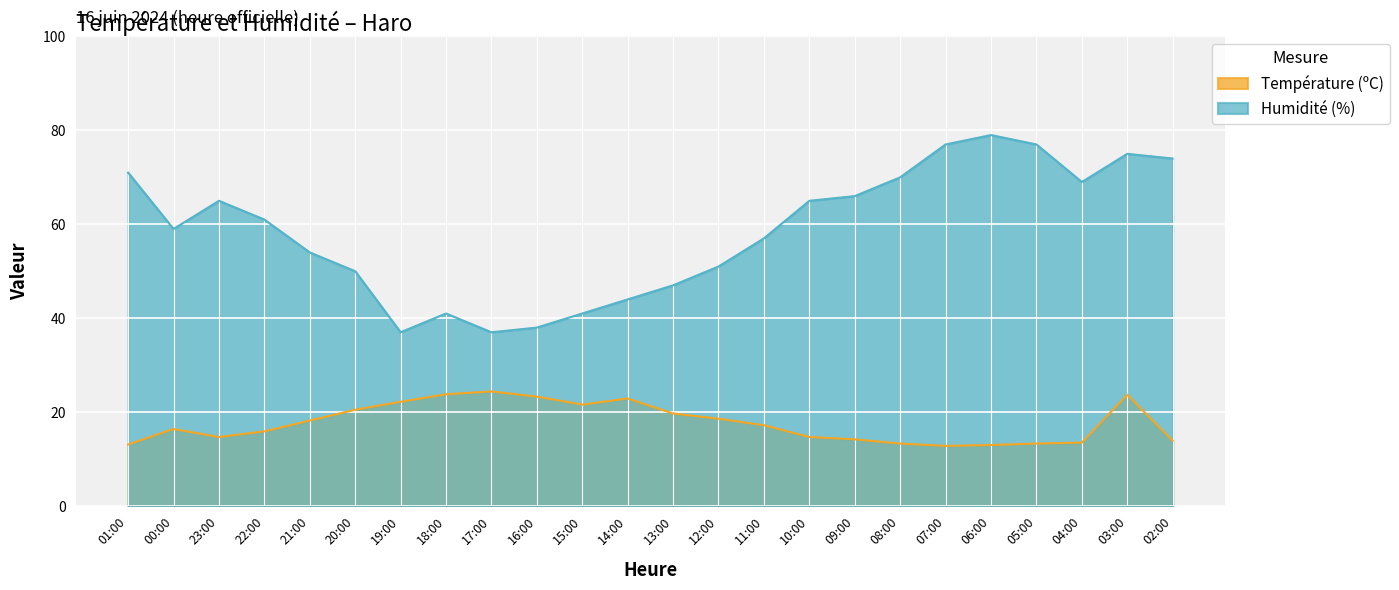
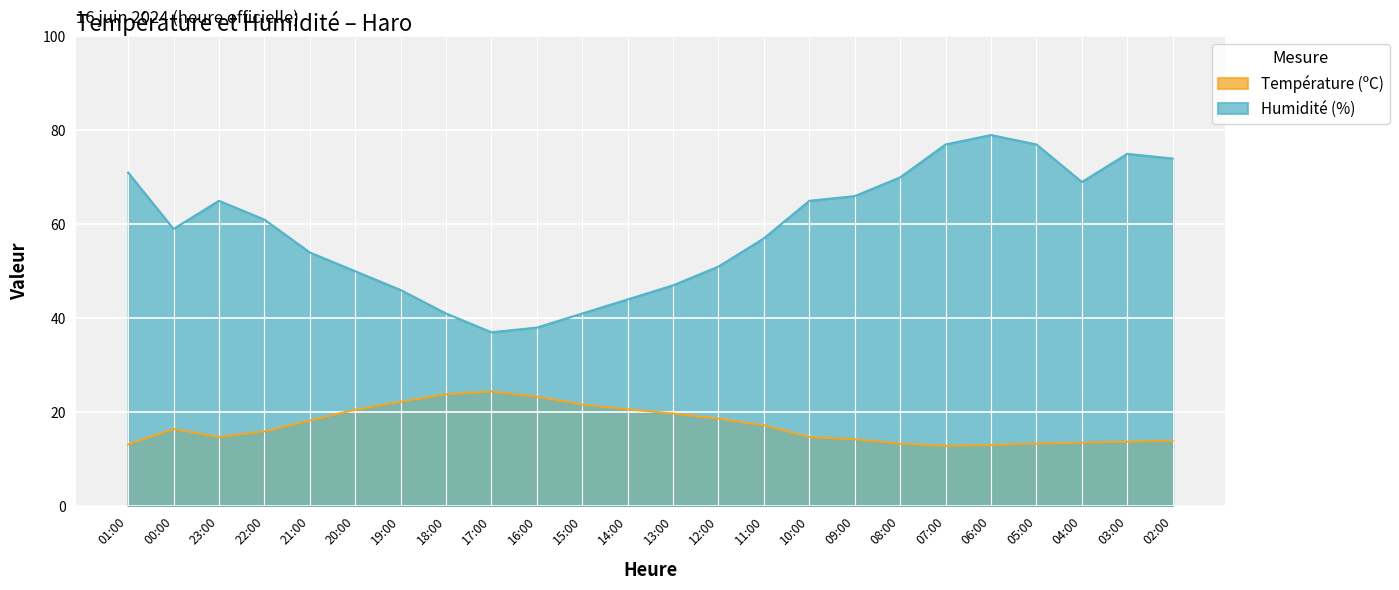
  {
    "Température (ºC)": {
      "01:00": 13,
      "00:00": 16,
      "23:00": 15,
      "22:00": 16,
      "21:00": 18,
      "20:00": 21,
      "19:00": 22,
      "18:00": 24,
      "17:00": 24,
      "16:00": 23,
      "15:00": 22,
-     "14:00": 23,
+     "14:00": 21,
      "13:00": 20,
      "12:00": 19,
      "11:00": 17,
      "10:00": 15,
      "09:00": 14,
      "08:00": 13,
      "07:00": 13,
      "06:00": 13,
      "05:00": 13,
      "04:00": 14,
-     "03:00": 24,
+     "03:00": 14,
      "02:00": 14
    },
    "Humidité (%)": {
      "01:00": 71,
      "00:00": 59,
      "23:00": 65,
      "22:00": 61,
      "21:00": 54,
      "20:00": 50,
-     "19:00": 37,
+     "19:00": 46,
      "18:00": 41,
      "17:00": 37,
      "16:00": 38,
      "15:00": 41,
      "14:00": 44,
      "13:00": 47,
      "12:00": 51,
      "11:00": 57,
      "10:00": 65,
      "09:00": 66,
      "08:00": 70,
      "07:00": 77,
      "06:00": 79,
      "05:00": 77,
      "04:00": 69,
      "03:00": 75,
      "02:00": 74
    }
  }
